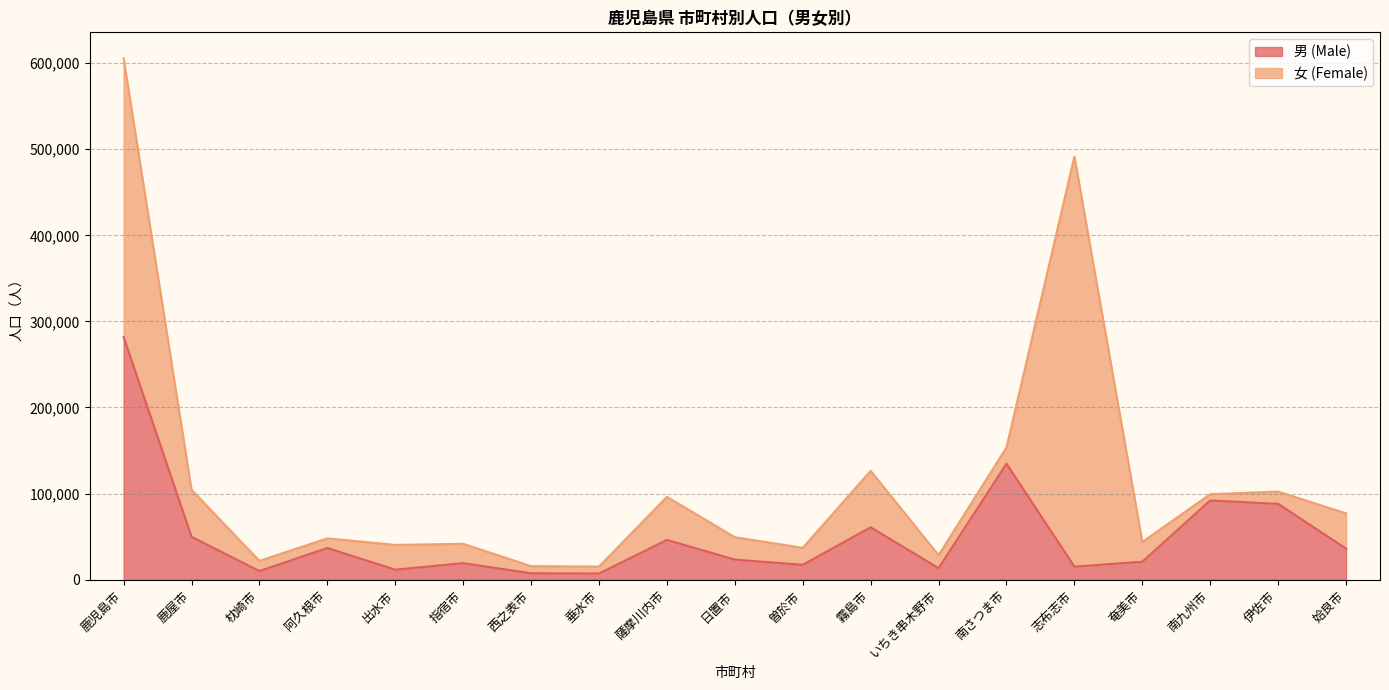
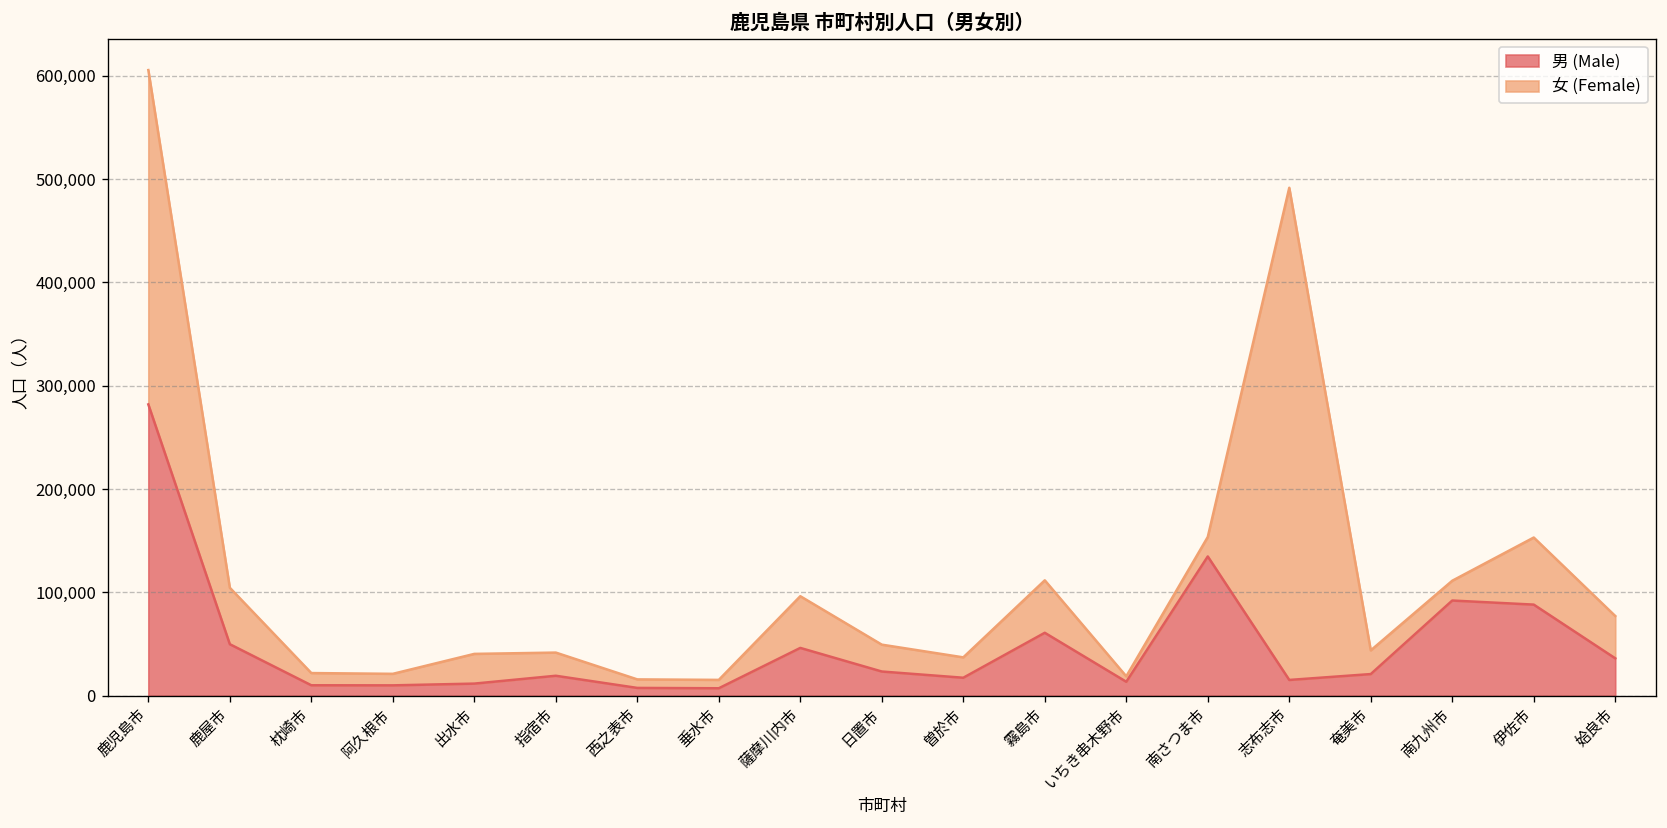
  {
    "男 (Male)": {
      "鹿児島市": "280,000",
      "鹿屋市": "50,000",
      "枕崎市": "10,000",
-     "阿久根市": "40,000",
+     "阿久根市": "10,000",
      "出水市": "10,000",
      "指宿市": "20,000",
      "西之表市": "10,000",
      "垂水市": "10,000",
      "薩摩川内市": "50,000",
      "日置市": "20,000",
      "曽於市": "20,000",
      "霧島市": "60,000",
      "いちき串木野市": "10,000",
      "南さつま市": "130,000",
      "志布志市": "20,000",
      "奄美市": "20,000",
      "南九州市": "90,000",
      "伊佐市": "90,000",
      "姶良市": "40,000"
    },
    "女 (Female)": {
      "鹿児島市": "320,000",
      "鹿屋市": "50,000",
      "枕崎市": "10,000",
      "阿久根市": "10,000",
      "出水市": "30,000",
      "指宿市": "20,000",
      "西之表市": "10,000",
      "垂水市": "10,000",
      "薩摩川内市": "50,000",
      "日置市": "30,000",
      "曽於市": "20,000",
-     "霧島市": "70,000",
-     "いちき串木野市": "20,000",
+     "霧島市": "50,000",
+     "いちき串木野市": "10,000",
      "南さつま市": "20,000",
      "志布志市": "480,000",
      "奄美市": "20,000",
-     "南九州市": "10,000",
-     "伊佐市": "10,000",
+     "南九州市": "20,000",
+     "伊佐市": "60,000",
      "姶良市": "40,000"
    }
  }
